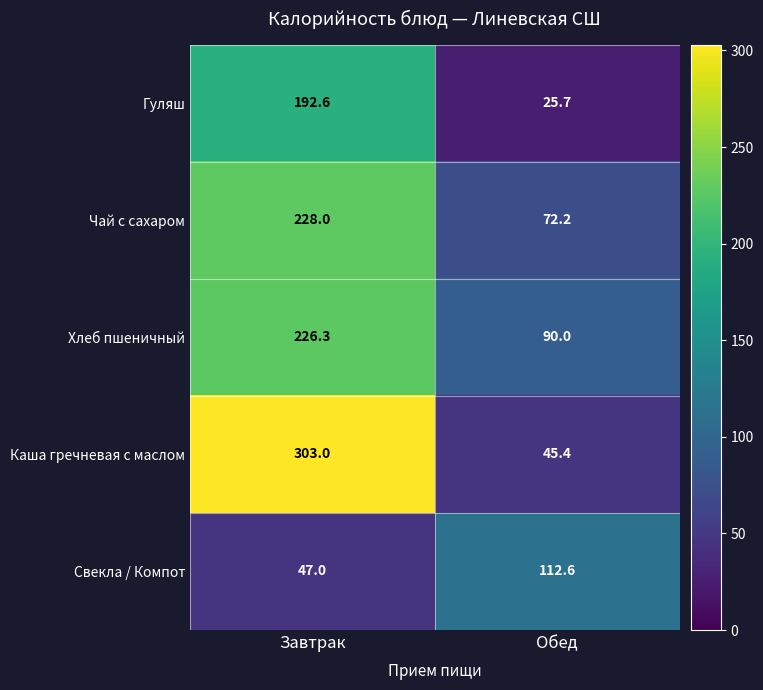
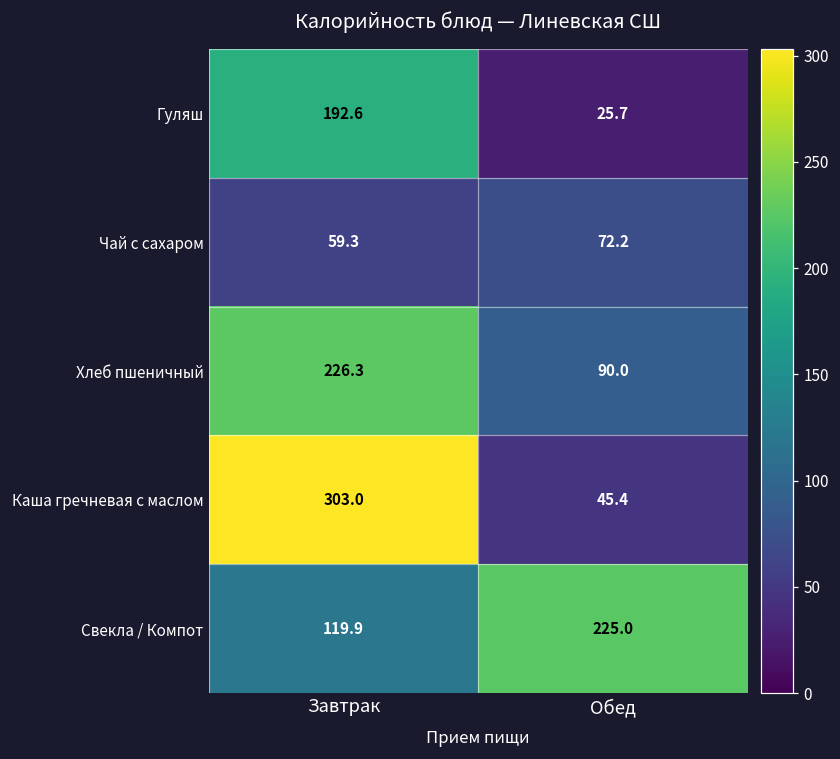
  {
    "Гуляш": {
      "Завтрак": 192.6,
      "Обед": 25.7
    },
    "Чай с сахаром": {
-     "Завтрак": 228.0,
+     "Завтрак": 59.3,
      "Обед": 72.2
    },
    "Хлеб пшеничный": {
      "Завтрак": 226.3,
      "Обед": 90.0
    },
    "Каша гречневая с маслом": {
      "Завтрак": 303.0,
      "Обед": 45.4
    },
    "Свекла / Компот": {
-     "Завтрак": 47.0,
-     "Обед": 112.6
+     "Завтрак": 119.9,
+     "Обед": 225.0
    }
  }
